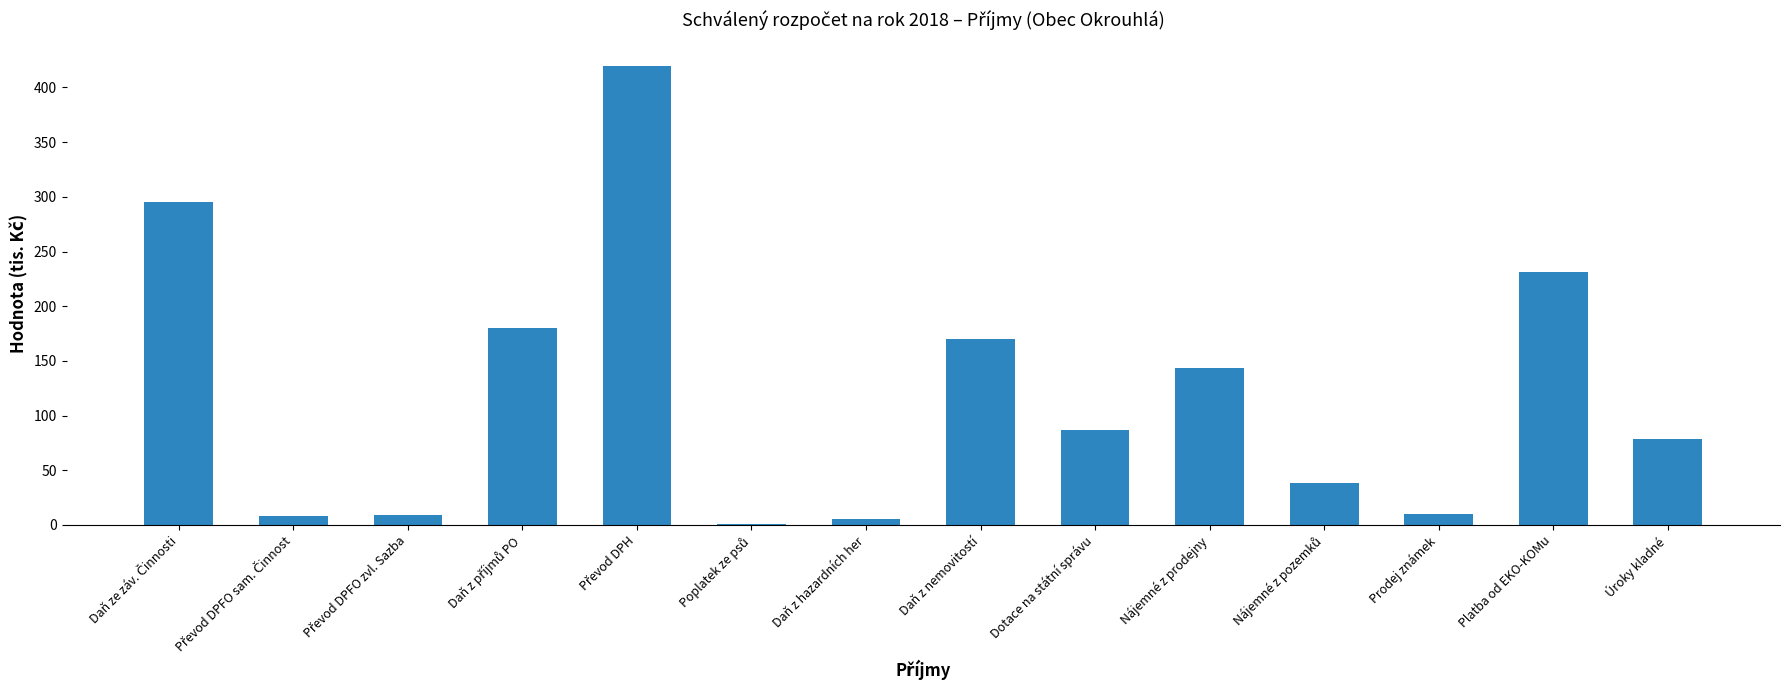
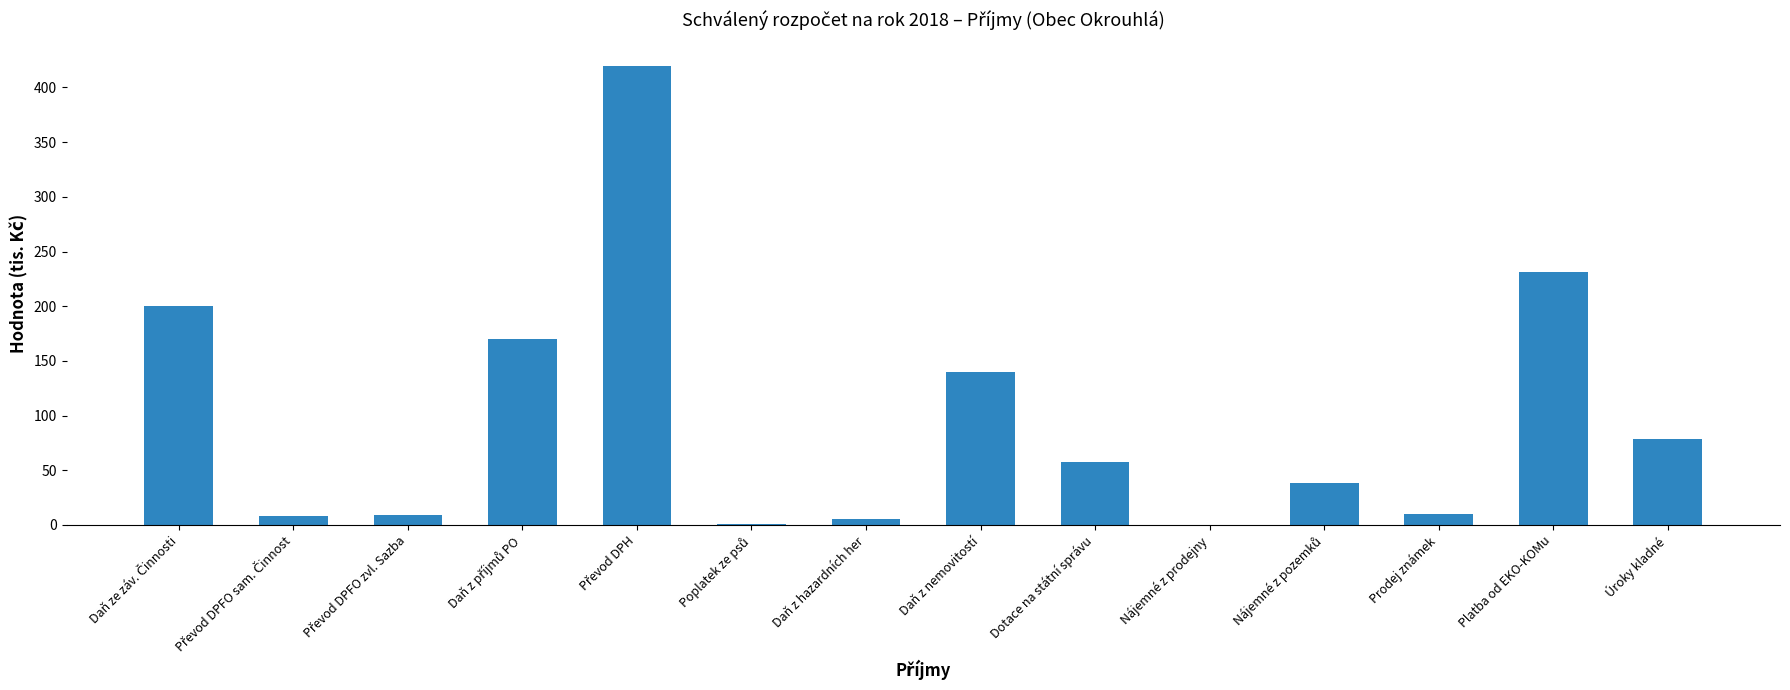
  {
-   "Daň ze záv. Činnosti": 295,
+   "Daň ze záv. Činnosti": 200,
    "Převod DPFO sam. Činnost": 8,
    "Převod DPFO zvl. Sazba": 9,
-   "Daň z příjmů PO": 180,
+   "Daň z příjmů PO": 170,
    "Převod DPH": 420,
    "Daň z hazardních her": 5,
-   "Daň z nemovitostí": 170,
-   "Dotace na státní správu": 87,
-   "Nájemné z prodejny": 143,
+   "Daň z nemovitostí": 140,
+   "Dotace na státní správu": 58,
+   "Nájemné z prodejny": 0,
    "Nájemné z pozemků": 38,
    "Prodej známek": 10,
    "Platba od EKO-KOMu": 231,
    "Úroky kladné": 78
  }
